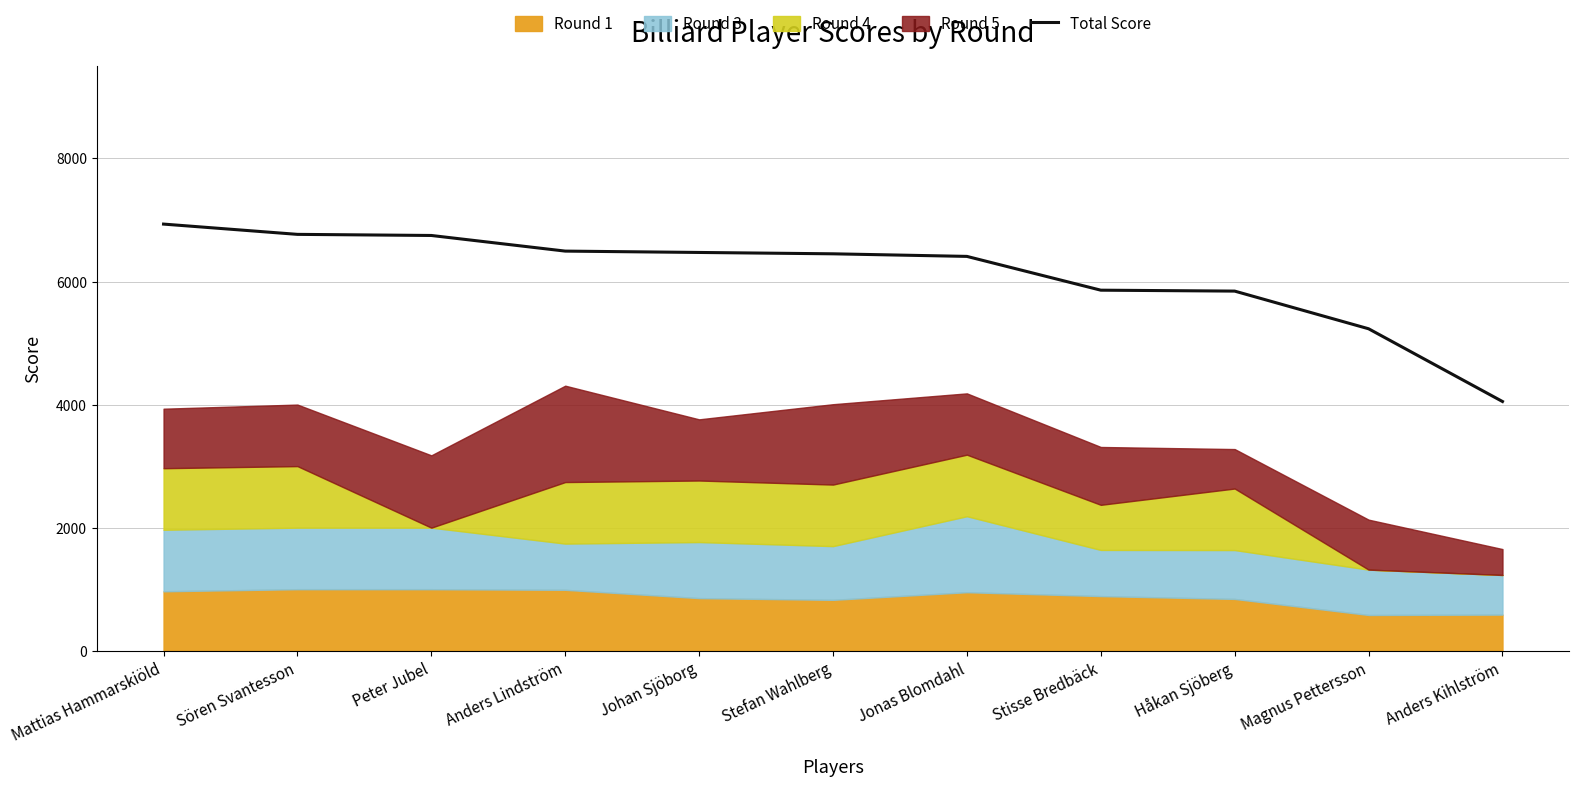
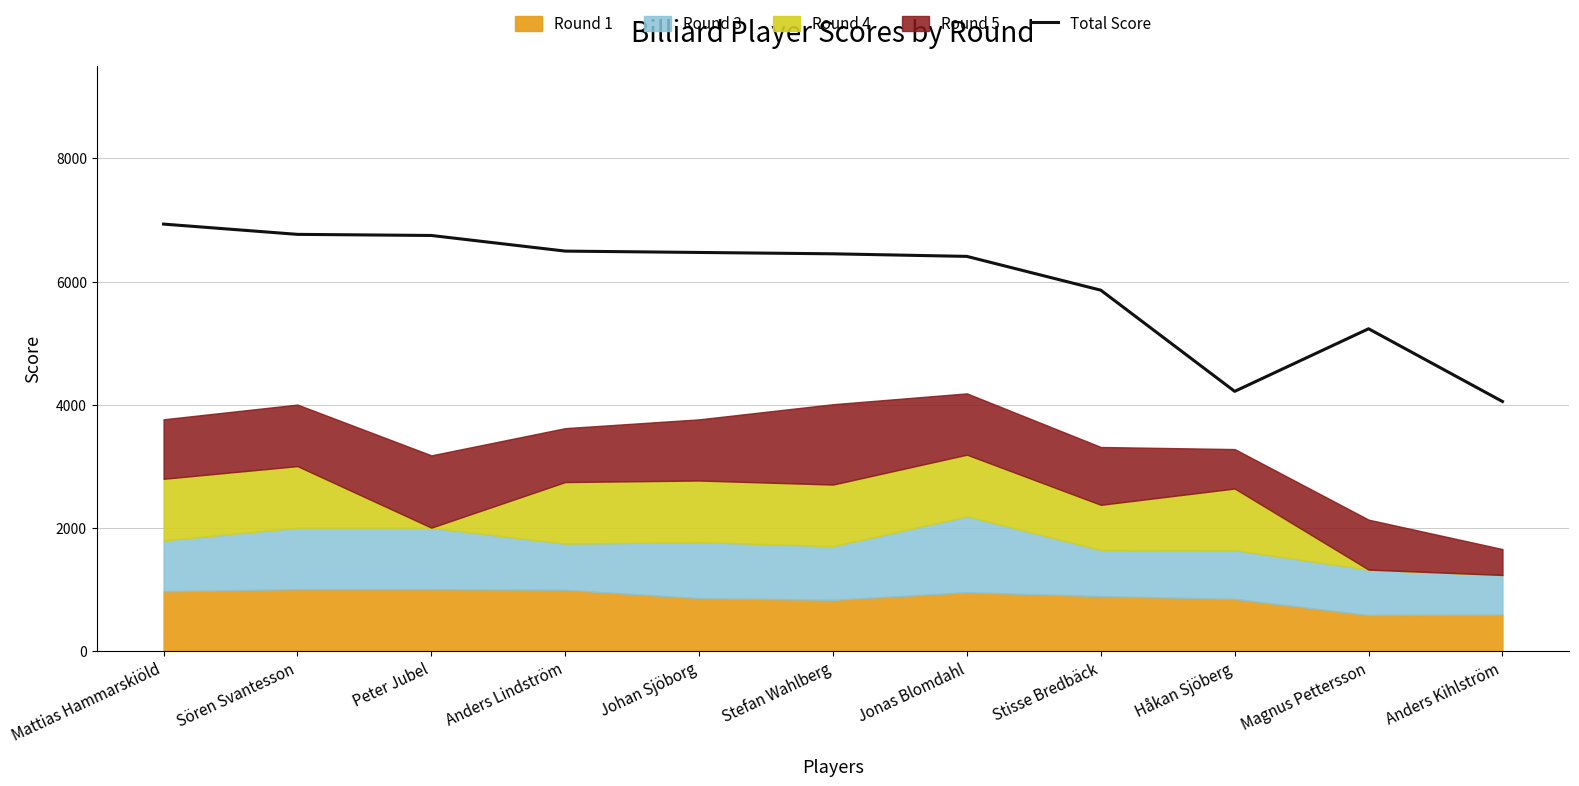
  {
    "Total Score": {
      "Mattias Hammarskiöld": 6900,
      "Sören Svantesson": 6800,
      "Peter Jubel": 6700,
      "Anders Lindström": 6500,
      "Johan Sjöborg": 6500,
      "Stefan Wahlberg": 6500,
      "Jonas Blomdahl": 6400,
      "Stisse Bredbäck": 5900,
-     "Håkan Sjöberg": 5800,
+     "Håkan Sjöberg": 4200,
      "Magnus Pettersson": 5200,
      "Anders Kihlström": 4100
    },
    "Round 3": {
-     "Mattias Hammarskiöld": 1000,
+     "Mattias Hammarskiöld": 800,
      "Sören Svantesson": 1000,
      "Anders Lindström": 800,
      "Johan Sjöborg": 900,
      "Stefan Wahlberg": 900,
      "Jonas Blomdahl": 1200,
      "Stisse Bredbäck": 800,
      "Håkan Sjöberg": 800
    },
    "Round 5": {
      "Mattias Hammarskiöld": 1000,
      "Sören Svantesson": 1000,
      "Peter Jubel": 1200,
-     "Anders Lindström": 1600,
+     "Anders Lindström": 900,
      "Johan Sjöborg": 1000,
      "Stefan Wahlberg": 1300,
      "Jonas Blomdahl": 1000,
      "Stisse Bredbäck": 900,
      "Håkan Sjöberg": 600,
      "Magnus Pettersson": 800,
      "Anders Kihlström": 400
    }
  }
